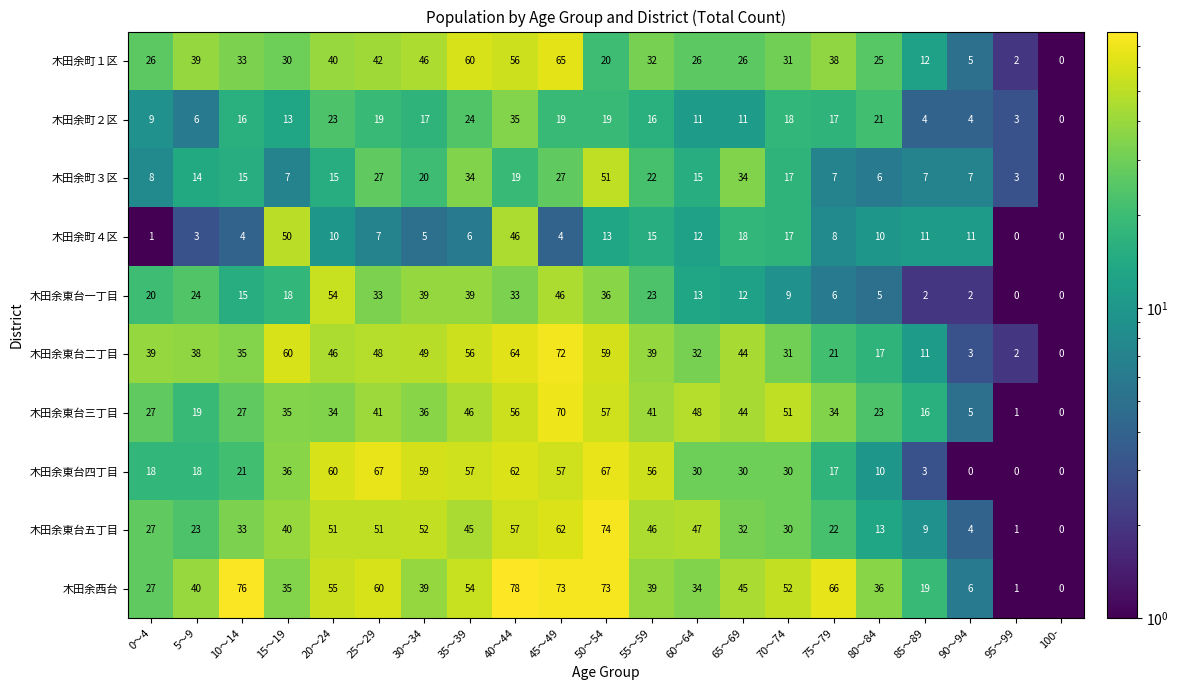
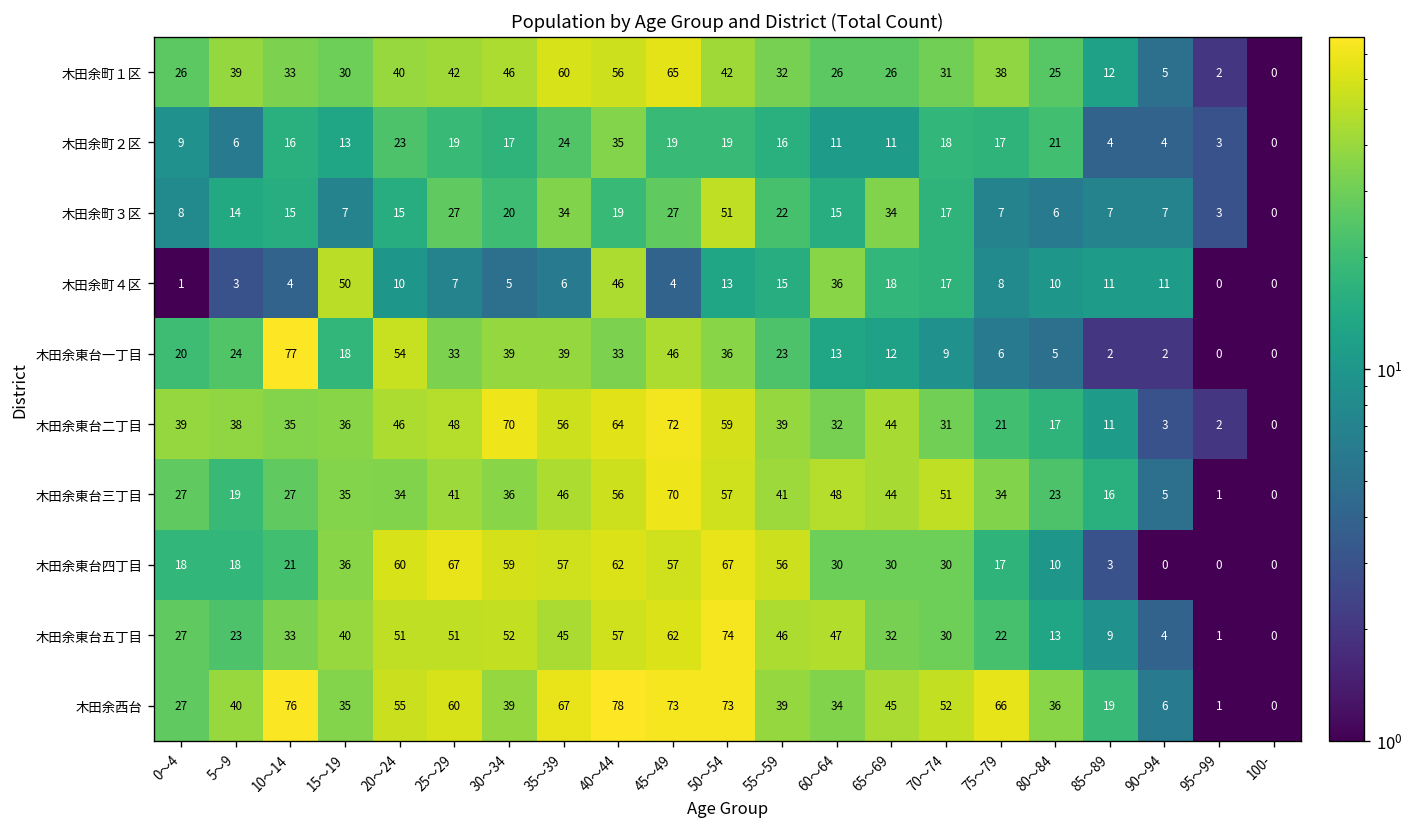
  {
    "木田余町１区": {
      "0～4": 26,
      "5～9": 39,
      "10～14": 33,
      "15～19": 30,
      "20～24": 40,
      "25～29": 42,
      "30～34": 46,
      "35～39": 60,
      "40～44": 56,
      "45～49": 65,
-     "50～54": 20,
+     "50～54": 42,
      "55～59": 32,
      "60～64": 26,
      "65～69": 26,
      "70～74": 31,
      "75～79": 38,
      "80～84": 25,
      "85～89": 12,
      "90～94": 5,
      "95～99": 2,
      "100-": 0
    },
    "木田余町４区": {
      "0～4": 1,
      "5～9": 3,
      "10～14": 4,
      "15～19": 50,
      "20～24": 10,
      "25～29": 7,
      "30～34": 5,
      "35～39": 6,
      "40～44": 46,
      "45～49": 4,
      "50～54": 13,
      "55～59": 15,
-     "60～64": 12,
+     "60～64": 36,
      "65～69": 18,
      "70～74": 17,
      "75～79": 8,
      "80～84": 10,
      "85～89": 11,
      "90～94": 11,
      "95～99": 0,
      "100-": 0
    },
    "木田余東台一丁目": {
      "0～4": 20,
      "5～9": 24,
-     "10～14": 15,
+     "10～14": 77,
      "15～19": 18,
      "20～24": 54,
      "25～29": 33,
      "30～34": 39,
      "35～39": 39,
      "40～44": 33,
      "45～49": 46,
      "50～54": 36,
      "55～59": 23,
      "60～64": 13,
      "65～69": 12,
      "70～74": 9,
      "75～79": 6,
      "80～84": 5,
      "85～89": 2,
      "90～94": 2,
      "95～99": 0,
      "100-": 0
    },
    "木田余東台二丁目": {
      "0～4": 39,
      "5～9": 38,
      "10～14": 35,
-     "15～19": 60,
+     "15～19": 36,
      "20～24": 46,
      "25～29": 48,
-     "30～34": 49,
+     "30～34": 70,
      "35～39": 56,
      "40～44": 64,
      "45～49": 72,
      "50～54": 59,
      "55～59": 39,
      "60～64": 32,
      "65～69": 44,
      "70～74": 31,
      "75～79": 21,
      "80～84": 17,
      "85～89": 11,
      "90～94": 3,
      "95～99": 2,
      "100-": 0
    },
    "木田余西台": {
      "0～4": 27,
      "5～9": 40,
      "10～14": 76,
      "15～19": 35,
      "20～24": 55,
      "25～29": 60,
      "30～34": 39,
-     "35～39": 54,
+     "35～39": 67,
      "40～44": 78,
      "45～49": 73,
      "50～54": 73,
      "55～59": 39,
      "60～64": 34,
      "65～69": 45,
      "70～74": 52,
      "75～79": 66,
      "80～84": 36,
      "85～89": 19,
      "90～94": 6,
      "95～99": 1,
      "100-": 0
    }
  }
